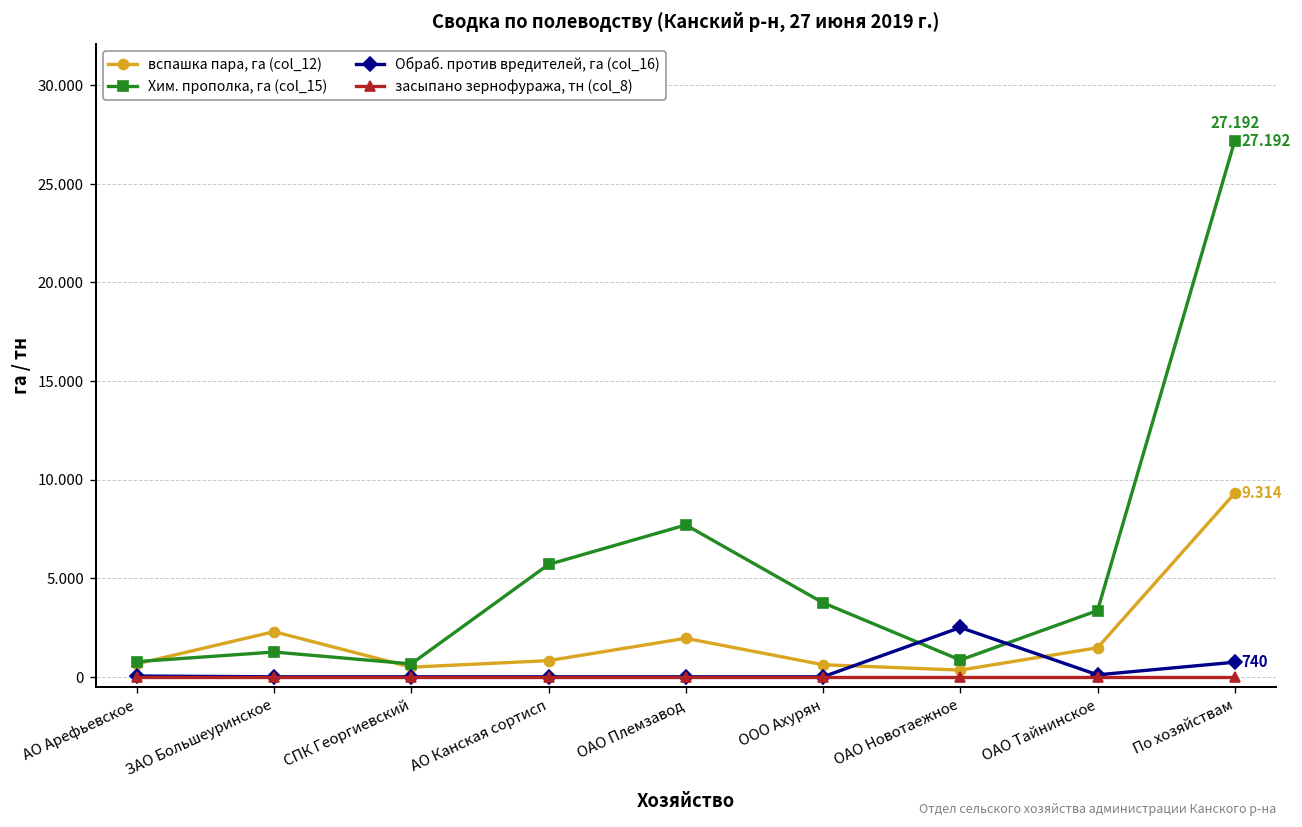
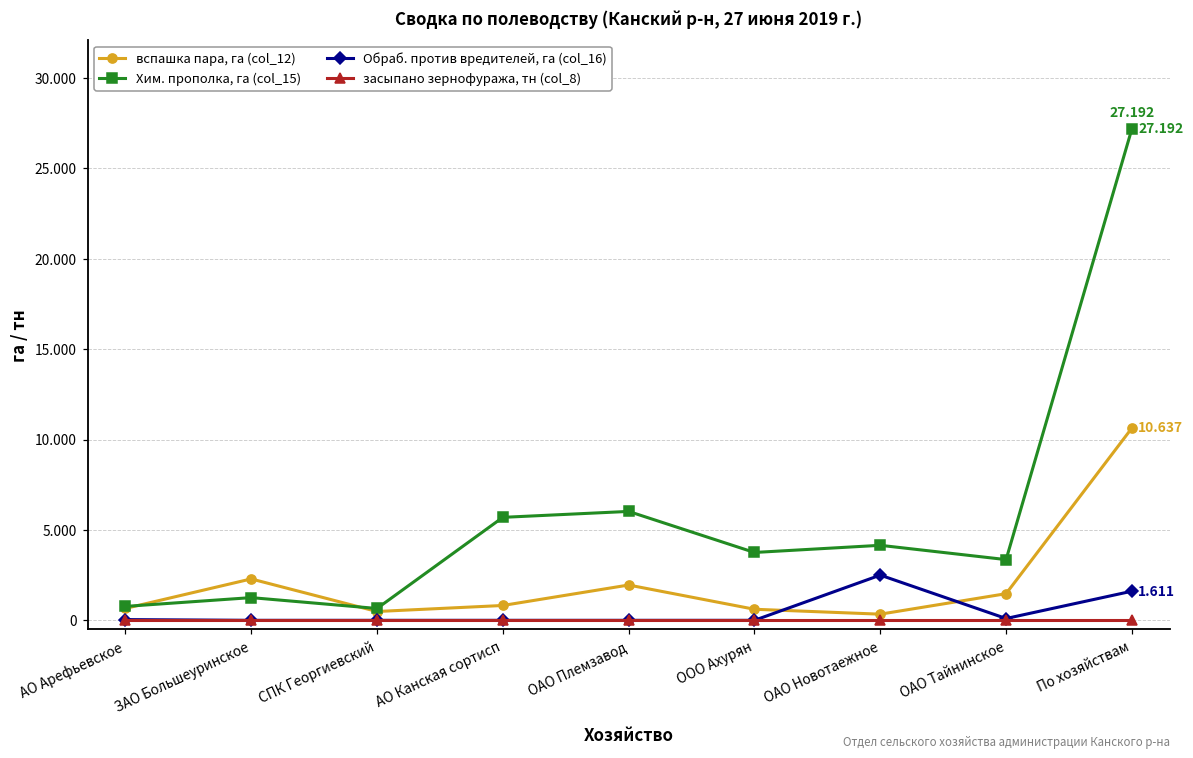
  {
    "вспашка пара, га (col_12)": {
-     "По хозяйствам": 9.314
+     "По хозяйствам": 10.637
    },
    "Хим. прополка, га (col_15)": {
      "ЗАО Большеуринское": 1.3,
      "СПК Георгиевский": 0.7,
      "АО Канская сортисп": 5.7,
-     "ОАО Племзавод": 7.7,
+     "ОАО Племзавод": 6.0,
      "ООО Ахурян": 3.8,
-     "ОАО Новотаежное": 0.9,
+     "ОАО Новотаежное": 4.2,
      "ОАО Тайнинское": 3.4
    },
    "Обраб. против вредителей, га (col_16)": {
-     "По хозяйствам": 740
+     "По хозяйствам": 1.611
    },
    "засыпано зернофуража, тн (col_8)": {
      "ОАО Новотаежное": 0.0,
      "По хозяйствам": 0.0
    }
  }
